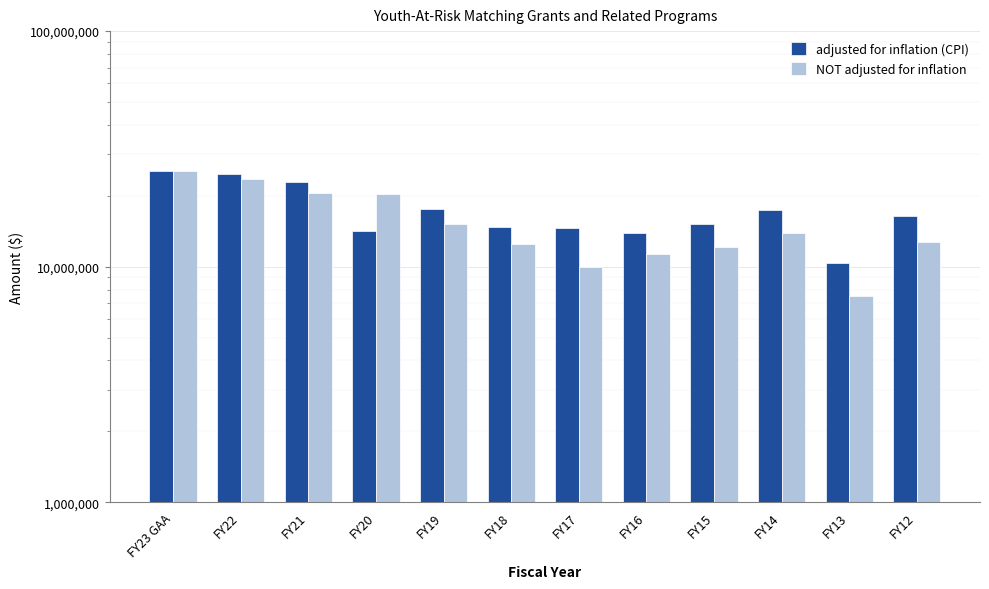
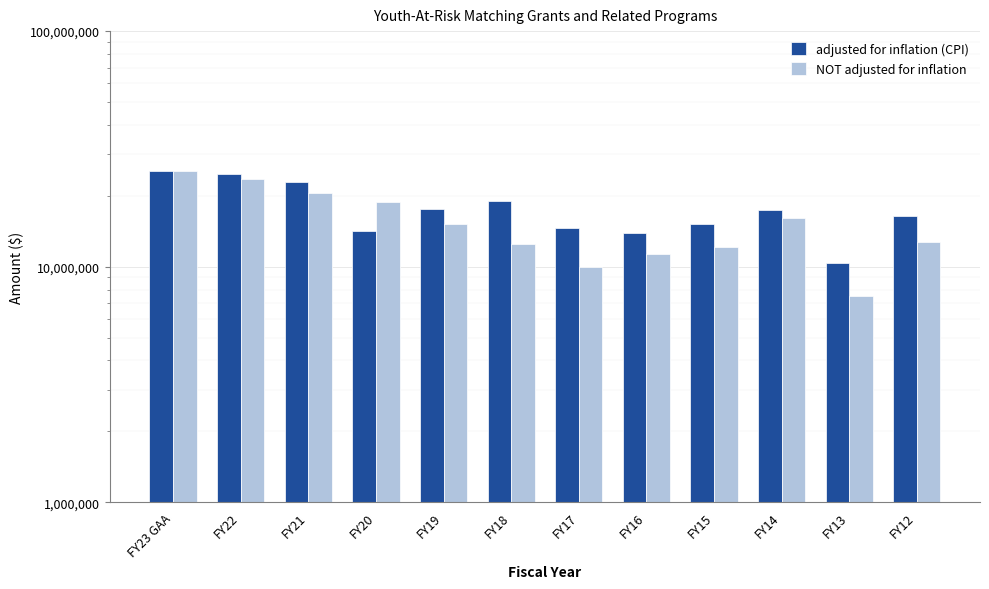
  {
    "adjusted for inflation (CPI)": {
      "FY23 GAA": "26,000,000",
      "FY22": "25,000,000",
      "FY21": "23,000,000",
      "FY20": "14,000,000",
      "FY19": "18,000,000",
-     "FY18": "15,000,000",
+     "FY18": "19,000,000",
      "FY17": "15,000,000",
      "FY16": "14,000,000",
      "FY15": "15,000,000",
      "FY14": "17,000,000",
      "FY13": "10,000,000",
      "FY12": "16,000,000"
    },
    "NOT adjusted for inflation": {
      "FY23 GAA": "26,000,000",
      "FY22": "24,000,000",
      "FY21": "21,000,000",
-     "FY20": "20,000,000",
+     "FY20": "19,000,000",
      "FY19": "15,000,000",
      "FY18": "12,000,000",
      "FY17": "10,000,000",
      "FY16": "11,000,000",
      "FY15": "12,000,000",
-     "FY14": "14,000,000",
+     "FY14": "16,000,000",
      "FY13": "7,500,000",
      "FY12": "13,000,000"
    }
  }
